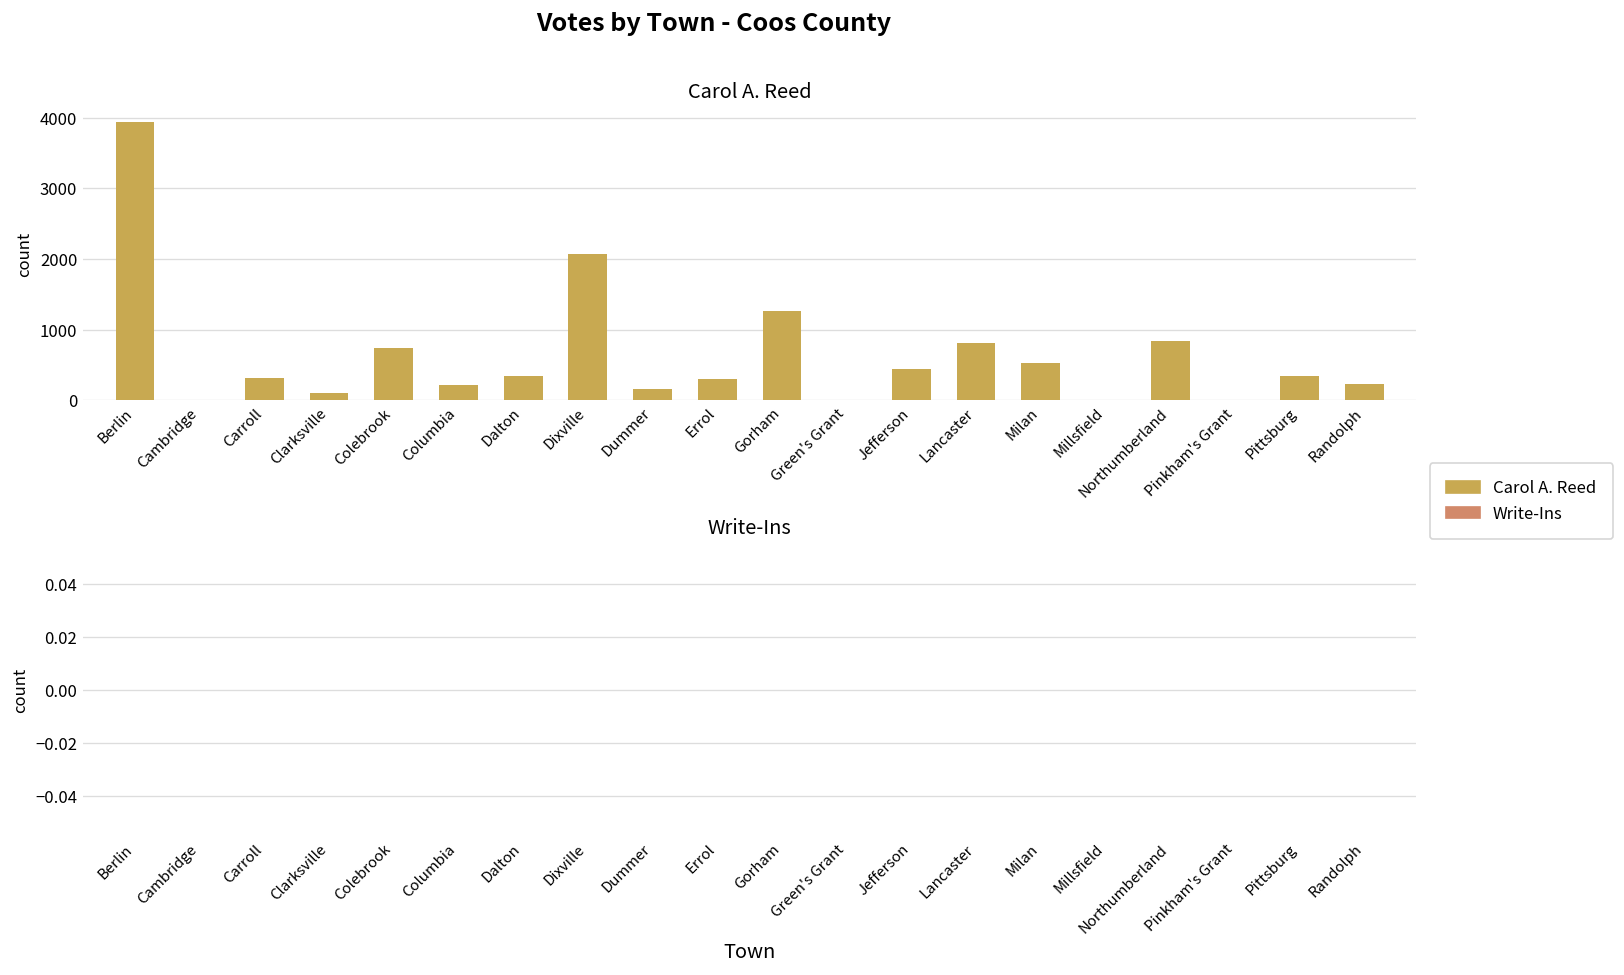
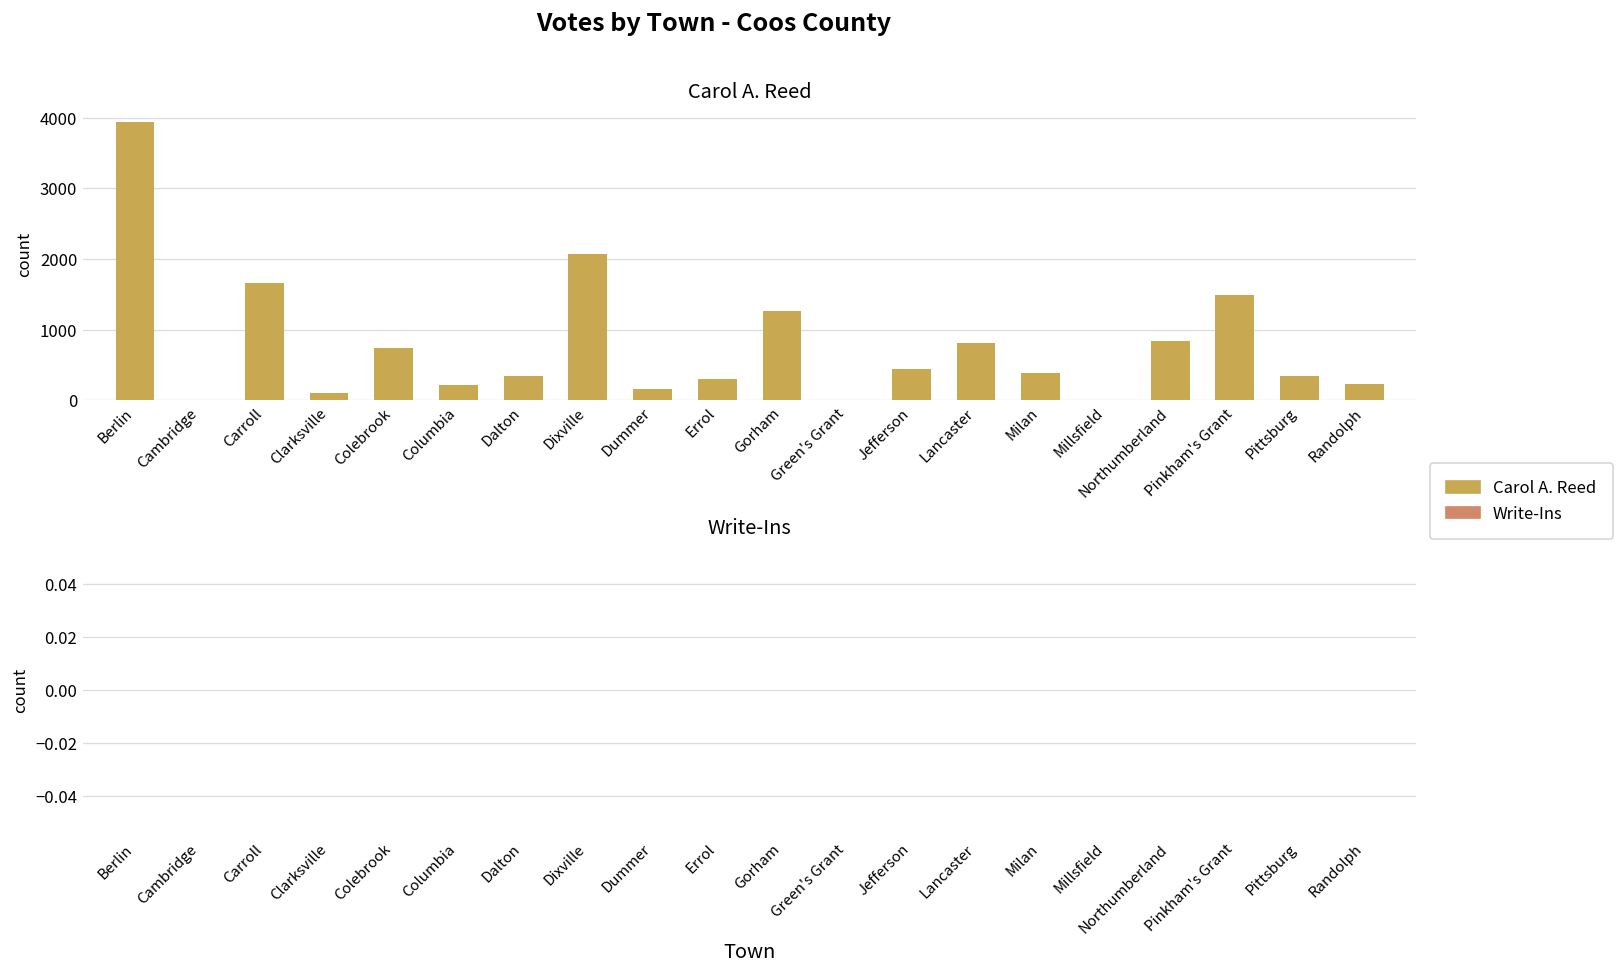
  {
    "Carol A. Reed": {
      "Berlin": 3900,
-     "Carroll": 300,
+     "Carroll": 1700,
      "Clarksville": 100,
      "Colebrook": 700,
      "Columbia": 200,
      "Dalton": 300,
      "Dixville": 2100,
      "Dummer": 200,
      "Errol": 300,
      "Gorham": 1300,
      "Jefferson": 400,
      "Lancaster": 800,
-     "Milan": 500,
+     "Milan": 400,
      "Northumberland": 800,
-     "Pinkham's Grant": 0,
+     "Pinkham's Grant": 1500,
      "Pittsburg": 300,
      "Randolph": 200
    },
    "Write-Ins": {
      "Berlin": 0.000,
      "Cambridge": 0.000,
      "Carroll": 0.000,
      "Clarksville": 0.000,
      "Colebrook": 0.000,
      "Columbia": 0.000,
      "Dalton": 0.000,
      "Dixville": 0.000,
      "Dummer": 0.000,
      "Errol": 0.000,
      "Gorham": 0.000,
      "Green's Grant": 0.000,
      "Jefferson": 0.000,
      "Lancaster": 0.000,
      "Milan": 0.000,
      "Millsfield": 0.000,
      "Northumberland": 0.000,
      "Pinkham's Grant": 0.000,
      "Pittsburg": 0.000,
      "Randolph": 0.000
    }
  }
